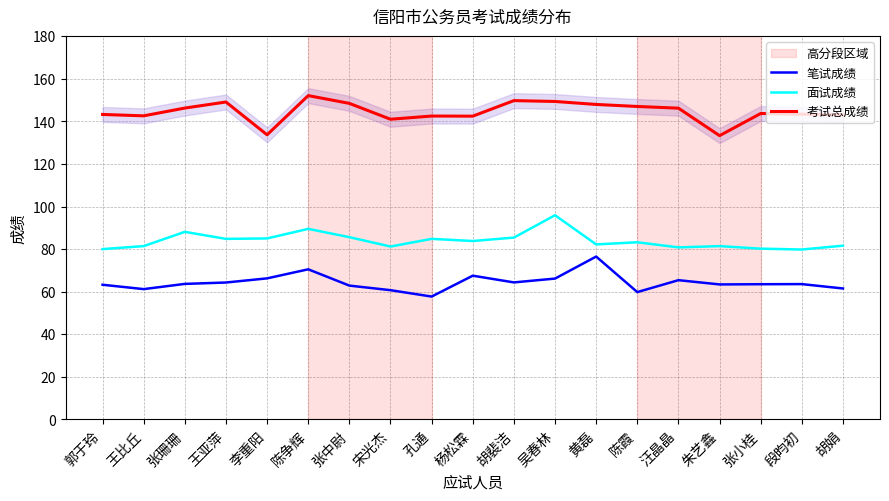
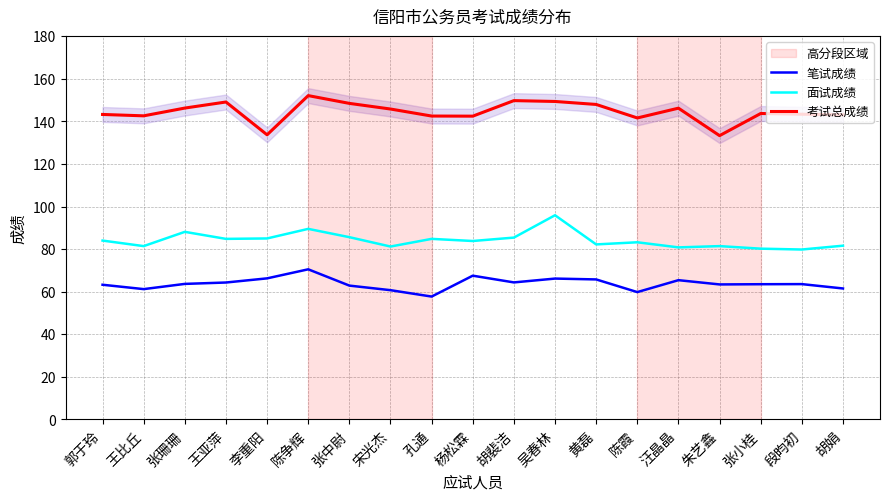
  {
    "笔试成绩": {
      "郭于玲": 63,
      "王比丘": 61,
      "张珊珊": 64,
      "王亚萍": 64,
      "李重阳": 66,
      "陈争辉": 71,
      "张中尉": 63,
      "宋光杰": 61,
      "孔通": 58,
      "杨松霖": 68,
      "胡裴洁": 64,
      "吴春林": 66,
-     "黄磊": 76,
+     "黄磊": 66,
      "陈霞": 60,
      "汪晶晶": 65,
      "朱艺鑫": 63,
      "张小桂": 64,
      "段昀初": 64,
      "胡娟": 62
    },
    "面试成绩": {
-     "郭于玲": 80,
+     "郭于玲": 84,
      "王比丘": 81,
      "张珊珊": 88,
      "王亚萍": 85,
      "李重阳": 85,
      "陈争辉": 90,
      "张中尉": 86,
      "宋光杰": 81,
      "孔通": 85,
      "杨松霖": 84,
      "胡裴洁": 85,
      "吴春林": 96,
      "黄磊": 82,
      "陈霞": 83,
      "汪晶晶": 81,
      "朱艺鑫": 81,
      "张小桂": 80,
      "段昀初": 80,
      "胡娟": 82
    },
    "考试总成绩": {
      "郭于玲": 143,
      "王比丘": 143,
      "张珊珊": 146,
      "王亚萍": 149,
      "李重阳": 134,
      "陈争辉": 152,
      "张中尉": 148,
-     "宋光杰": 141,
+     "宋光杰": 146,
      "孔通": 143,
      "杨松霖": 142,
      "胡裴洁": 150,
      "吴春林": 149,
      "黄磊": 148,
-     "陈霞": 147,
+     "陈霞": 142,
      "汪晶晶": 146,
      "朱艺鑫": 133,
      "张小桂": 144
    }
  }
